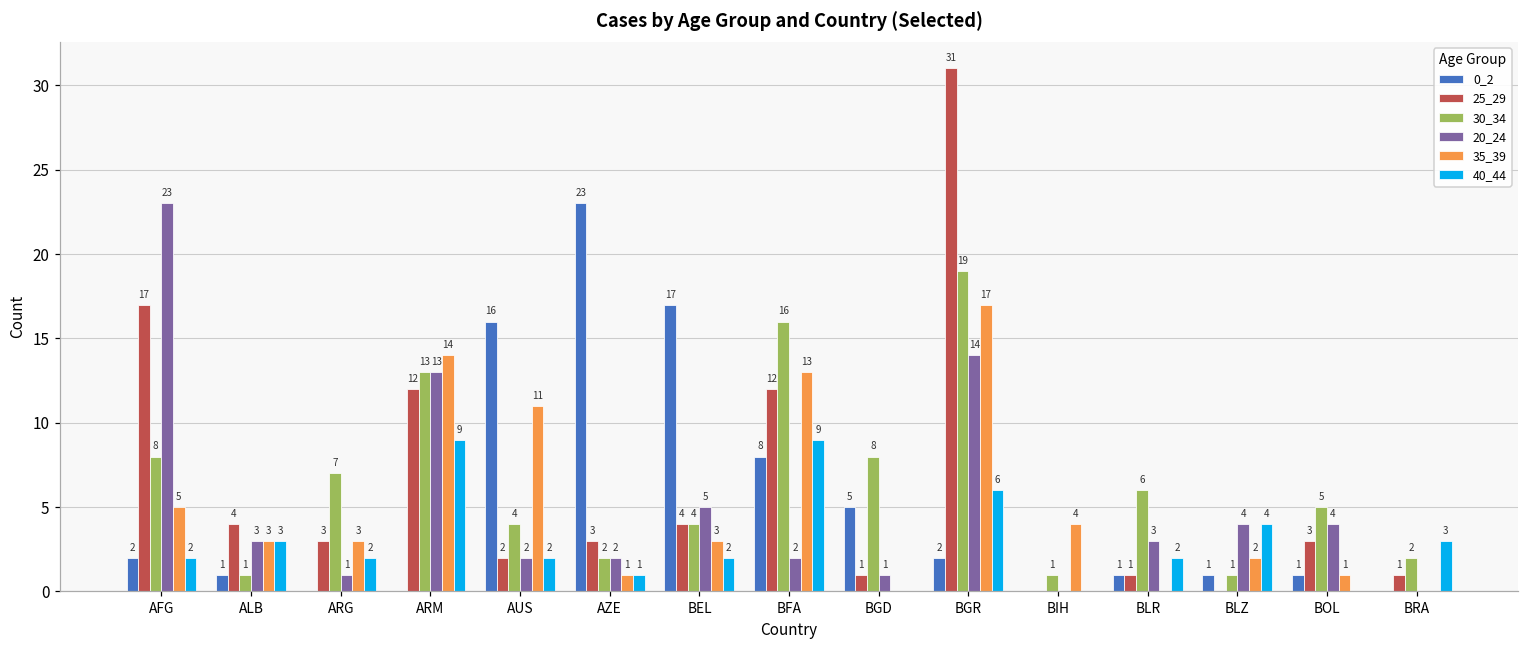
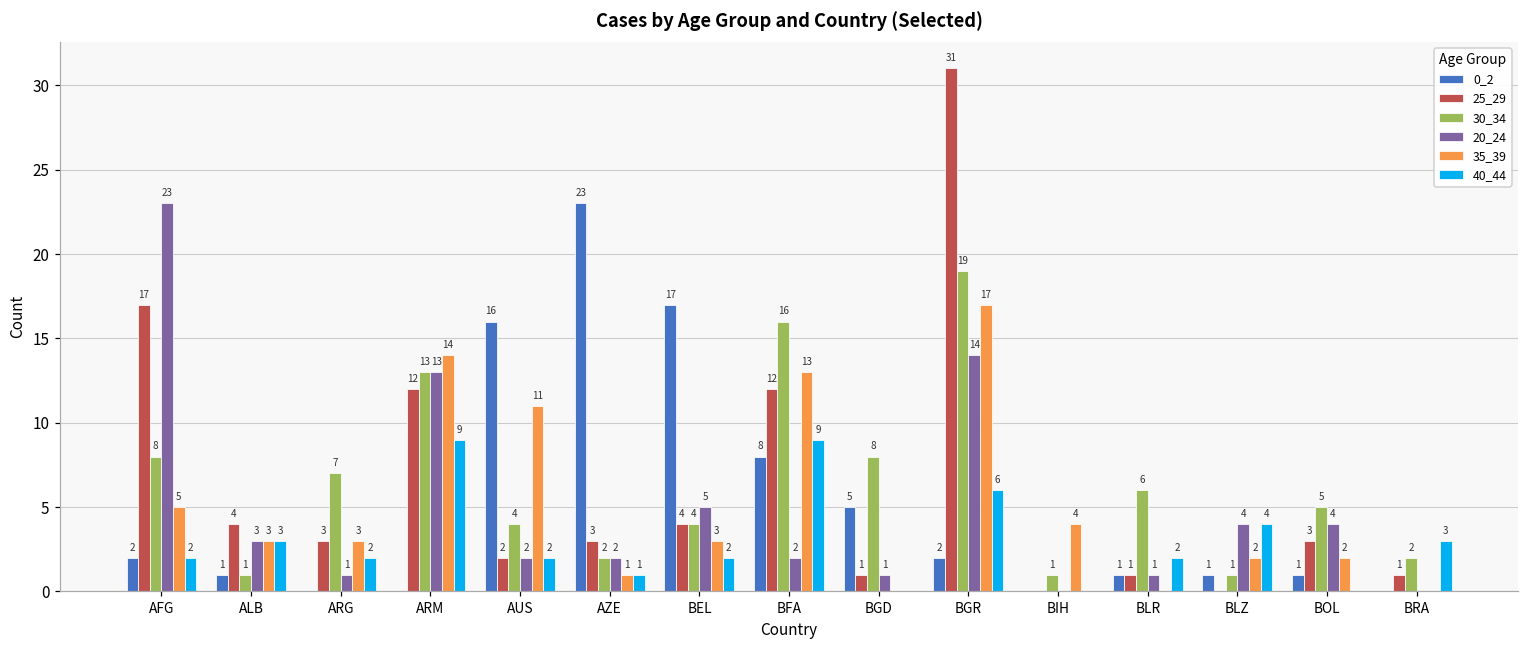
  {
    "0_2": {
      "AFG": 2,
      "ALB": 1,
      "AUS": 16,
      "AZE": 23,
      "BEL": 17,
      "BFA": 8,
      "BGD": 5,
      "BGR": 2,
      "BLR": 1,
      "BLZ": 1,
      "BOL": 1
    },
    "25_29": {
      "AFG": 17,
      "ALB": 4,
      "ARG": 3,
      "ARM": 12,
      "AUS": 2,
      "AZE": 3,
      "BEL": 4,
      "BFA": 12,
      "BGD": 1,
      "BGR": 31,
      "BLR": 1,
      "BOL": 3,
      "BRA": 1
    },
    "30_34": {
      "AFG": 8,
      "ALB": 1,
      "ARG": 7,
      "ARM": 13,
      "AUS": 4,
      "AZE": 2,
      "BEL": 4,
      "BFA": 16,
      "BGD": 8,
      "BGR": 19,
      "BIH": 1,
      "BLR": 6,
      "BLZ": 1,
      "BOL": 5,
      "BRA": 2
    },
    "20_24": {
      "AFG": 23,
      "ALB": 3,
      "ARG": 1,
      "ARM": 13,
      "AUS": 2,
      "AZE": 2,
      "BEL": 5,
      "BFA": 2,
      "BGD": 1,
      "BGR": 14,
-     "BLR": 3,
+     "BLR": 1,
      "BLZ": 4,
      "BOL": 4
    },
    "35_39": {
      "AFG": 5,
      "ALB": 3,
      "ARG": 3,
      "ARM": 14,
      "AUS": 11,
      "AZE": 1,
      "BEL": 3,
      "BFA": 13,
      "BGR": 17,
      "BIH": 4,
      "BLZ": 2,
-     "BOL": 1
+     "BOL": 2
    },
    "40_44": {
      "AFG": 2,
      "ALB": 3,
      "ARG": 2,
      "ARM": 9,
      "AUS": 2,
      "AZE": 1,
      "BEL": 2,
      "BFA": 9,
      "BGR": 6,
      "BLR": 2,
      "BLZ": 4,
      "BRA": 3
    }
  }
